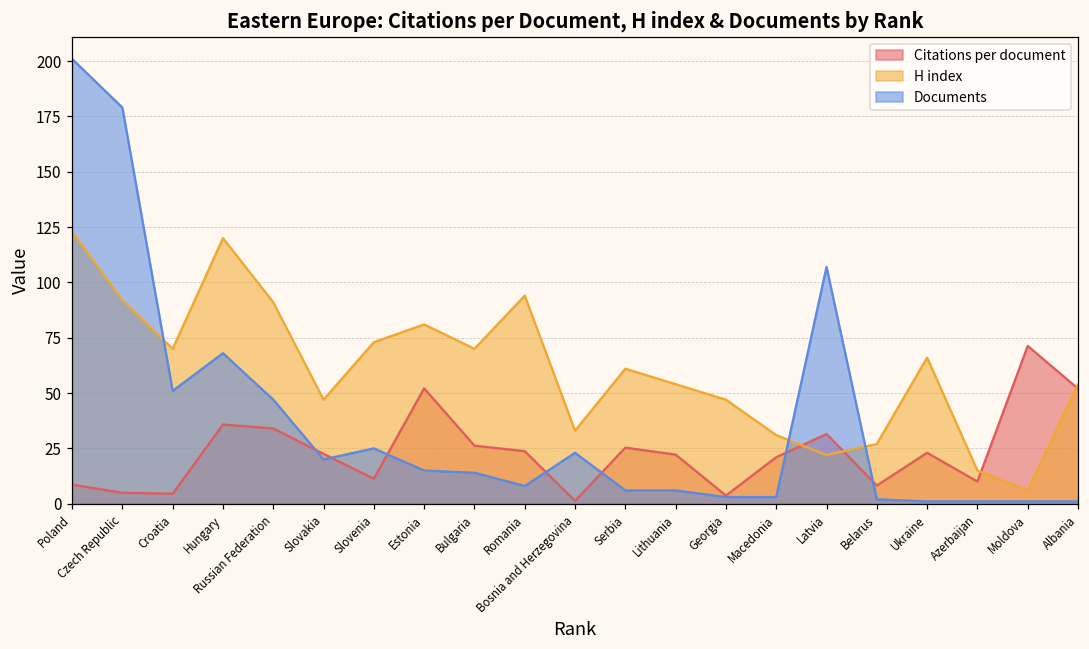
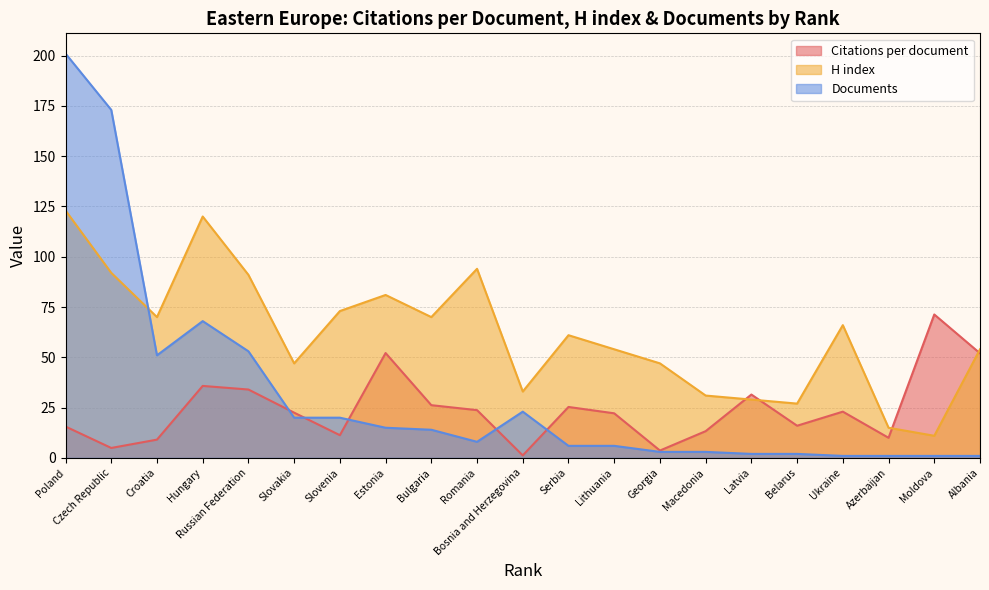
  {
    "Citations per document": {
-     "Poland": 9,
+     "Poland": 16,
      "Czech Republic": 5,
-     "Croatia": 5,
+     "Croatia": 9,
      "Hungary": 36,
      "Russian Federation": 34,
      "Slovakia": 23,
      "Slovenia": 11,
      "Estonia": 52,
      "Bulgaria": 26,
      "Romania": 24,
      "Bosnia and Herzegovina": 1,
      "Serbia": 25,
      "Lithuania": 22,
-     "Macedonia": 21,
+     "Macedonia": 13,
      "Latvia": 32,
-     "Belarus": 8,
+     "Belarus": 16,
      "Ukraine": 23,
      "Azerbaijan": 10,
      "Moldova": 71,
      "Albania": 52
    },
    "H index": {
      "Poland": 123,
      "Czech Republic": 92,
      "Croatia": 70,
      "Hungary": 120,
      "Russian Federation": 91,
      "Slovakia": 47,
      "Slovenia": 73,
      "Estonia": 81,
      "Bulgaria": 70,
      "Romania": 94,
      "Bosnia and Herzegovina": 33,
      "Serbia": 61,
      "Lithuania": 54,
      "Georgia": 47,
      "Macedonia": 31,
-     "Latvia": 22,
+     "Latvia": 29,
      "Belarus": 27,
      "Ukraine": 66,
      "Azerbaijan": 15,
-     "Moldova": 6,
+     "Moldova": 11,
      "Albania": 54
    },
    "Documents": {
      "Poland": 201,
-     "Czech Republic": 179,
+     "Czech Republic": 173,
      "Croatia": 51,
      "Hungary": 68,
-     "Russian Federation": 47,
+     "Russian Federation": 53,
      "Slovakia": 20,
-     "Slovenia": 25,
+     "Slovenia": 20,
      "Estonia": 15,
      "Bulgaria": 14,
      "Romania": 8,
      "Bosnia and Herzegovina": 23,
      "Serbia": 6,
      "Lithuania": 6,
      "Macedonia": 3,
-     "Latvia": 107,
+     "Latvia": 2,
      "Belarus": 2,
      "Ukraine": 1,
      "Azerbaijan": 1,
      "Moldova": 1,
      "Albania": 1
    }
  }
